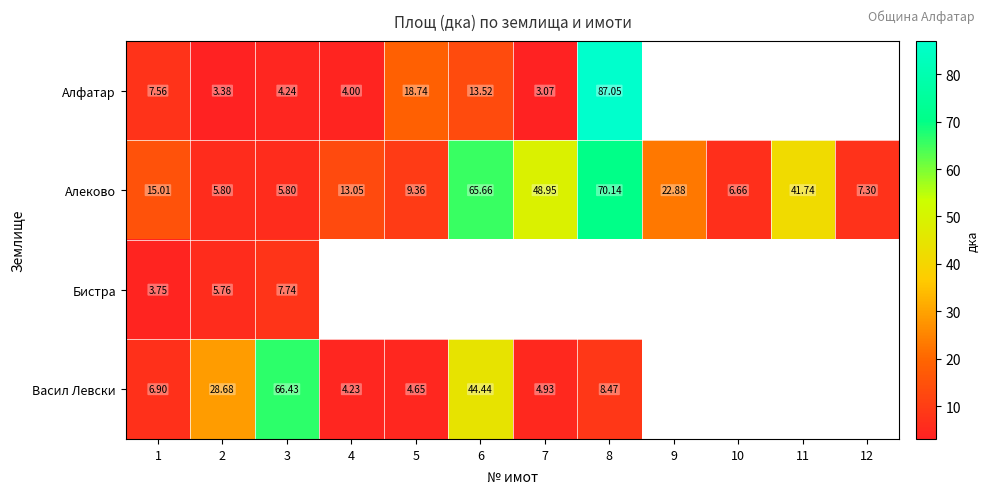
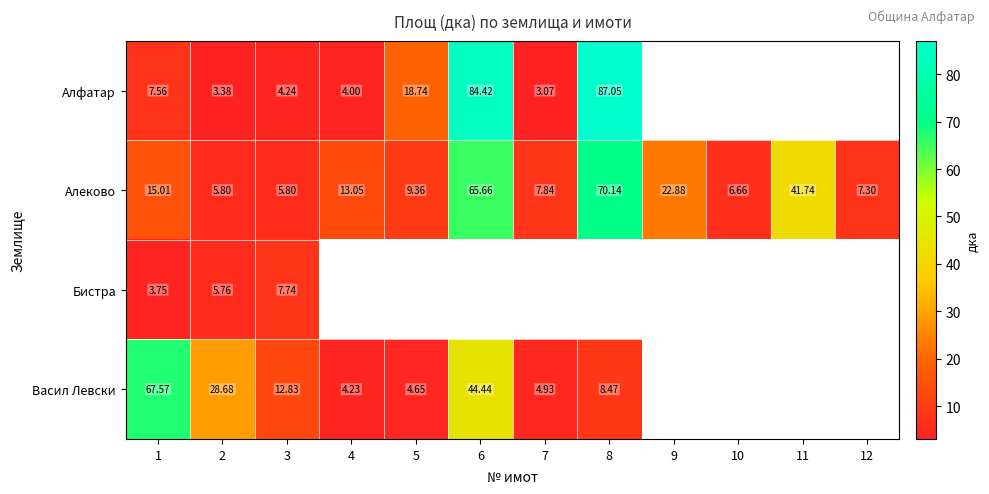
  {
    "Алфатар": {
-     "6": 13.52
+     "6": 84.42
    },
    "Алеково": {
-     "7": 48.95
+     "7": 7.84
    },
    "Васил Левски": {
-     "1": 6.90,
-     "3": 66.43
+     "1": 67.57,
+     "3": 12.83
    }
  }
